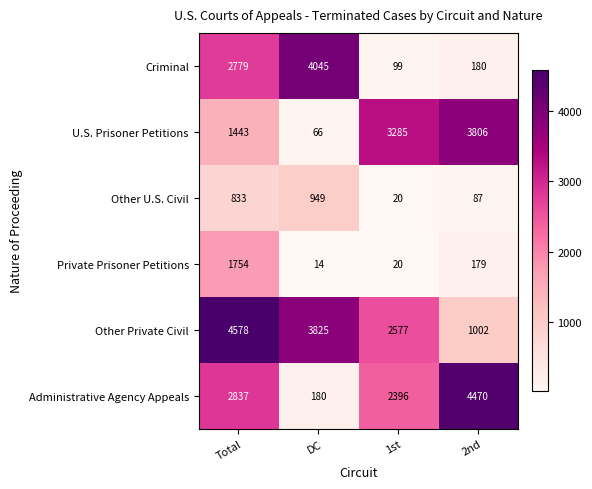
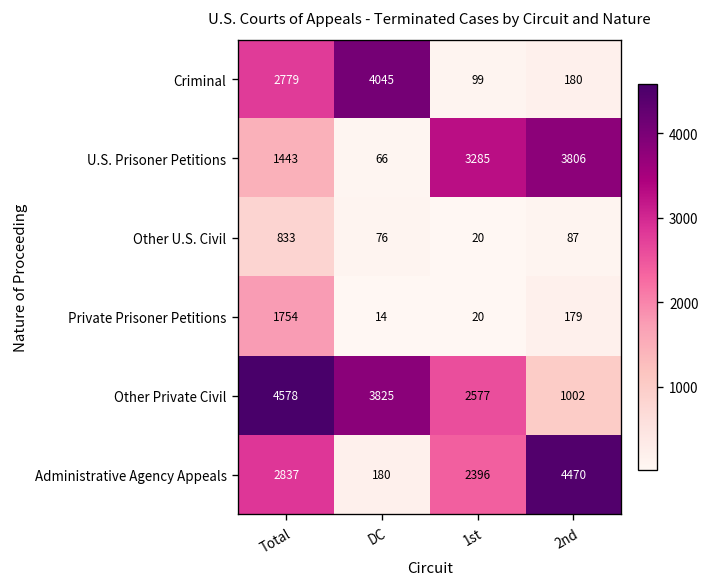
  {
    "Criminal": {
      "Total": 2779,
      "DC": 4045,
      "1st": 99,
      "2nd": 180
    },
    "U.S. Prisoner Petitions": {
      "Total": 1443,
      "DC": 66,
      "1st": 3285,
      "2nd": 3806
    },
    "Other U.S. Civil": {
      "Total": 833,
-     "DC": 949,
+     "DC": 76,
      "1st": 20,
      "2nd": 87
    },
    "Private Prisoner Petitions": {
      "Total": 1754,
      "DC": 14,
      "1st": 20,
      "2nd": 179
    },
    "Other Private Civil": {
      "Total": 4578,
      "DC": 3825,
      "1st": 2577,
      "2nd": 1002
    },
    "Administrative Agency Appeals": {
      "Total": 2837,
      "DC": 180,
      "1st": 2396,
      "2nd": 4470
    }
  }
